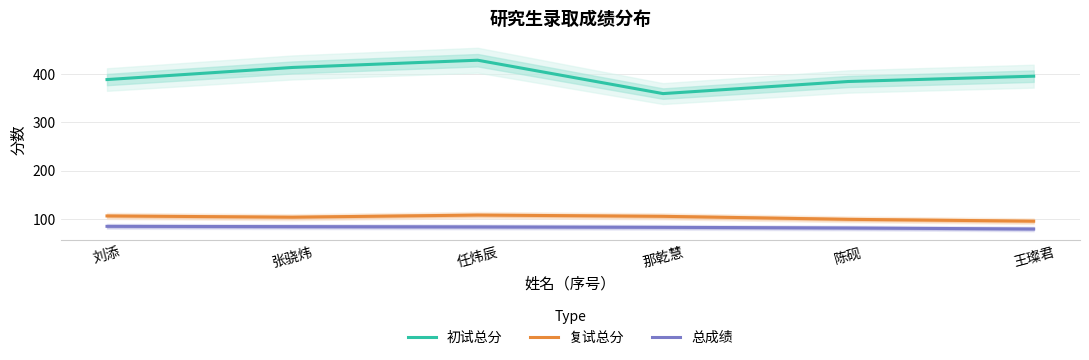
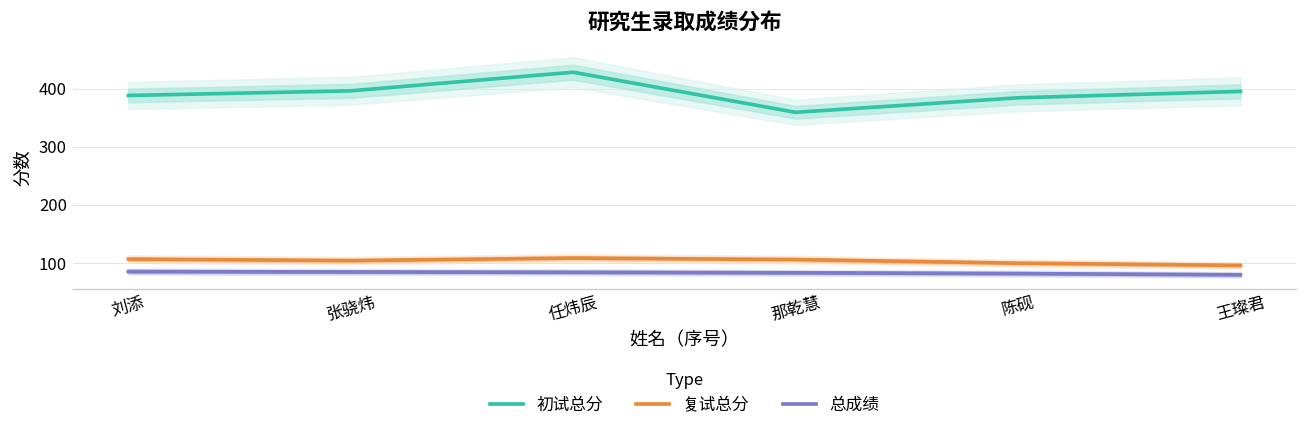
  {
    "初试总分": {
      "刘添": 390,
-     "张骁炜": 410,
+     "张骁炜": 400,
      "任炜辰": 430,
      "那乾慧": 360,
      "陈砚": 380,
      "王璨君": 400
    }
  }
